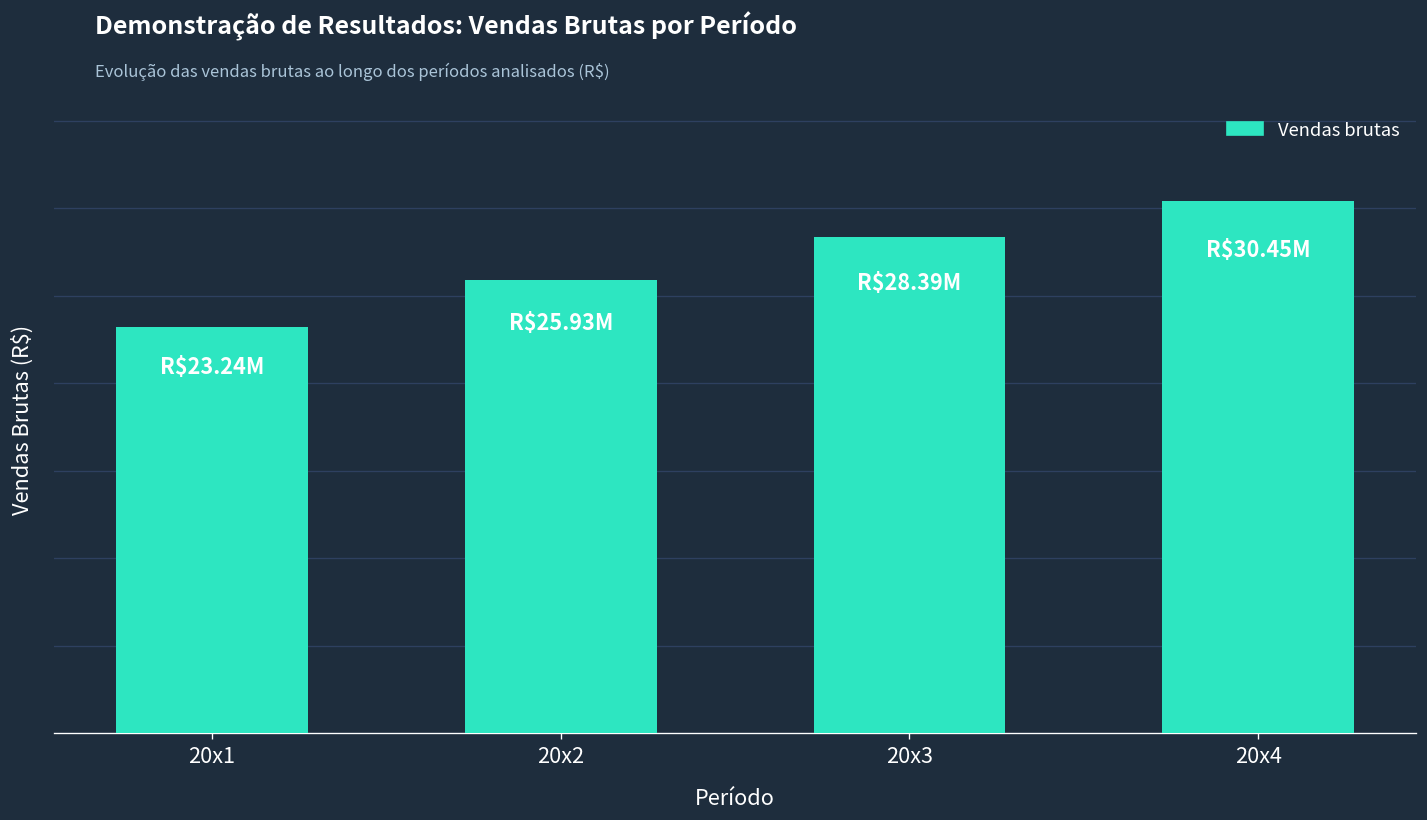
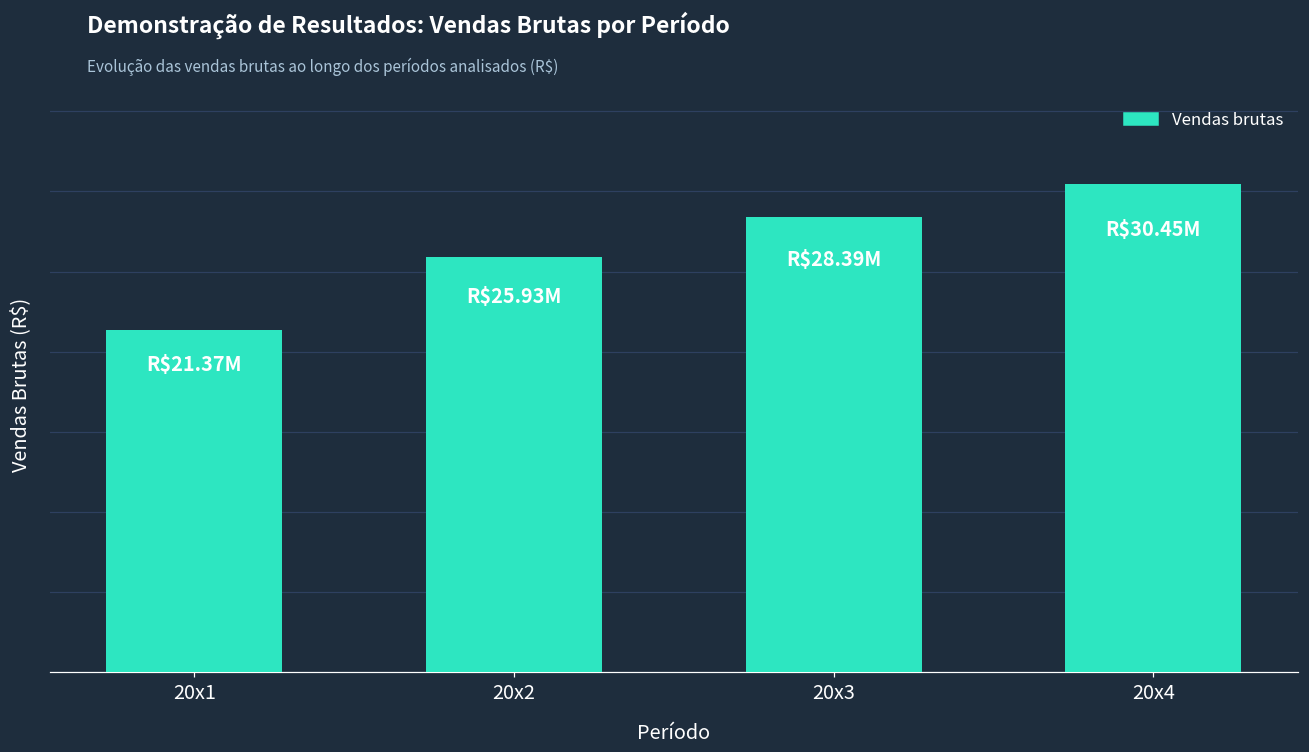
  {
-   "20x1": "$23.24M",
+   "20x1": "$21.37M",
    "20x2": "$25.93M",
    "20x3": "$28.39M",
    "20x4": "$30.45M"
  }
